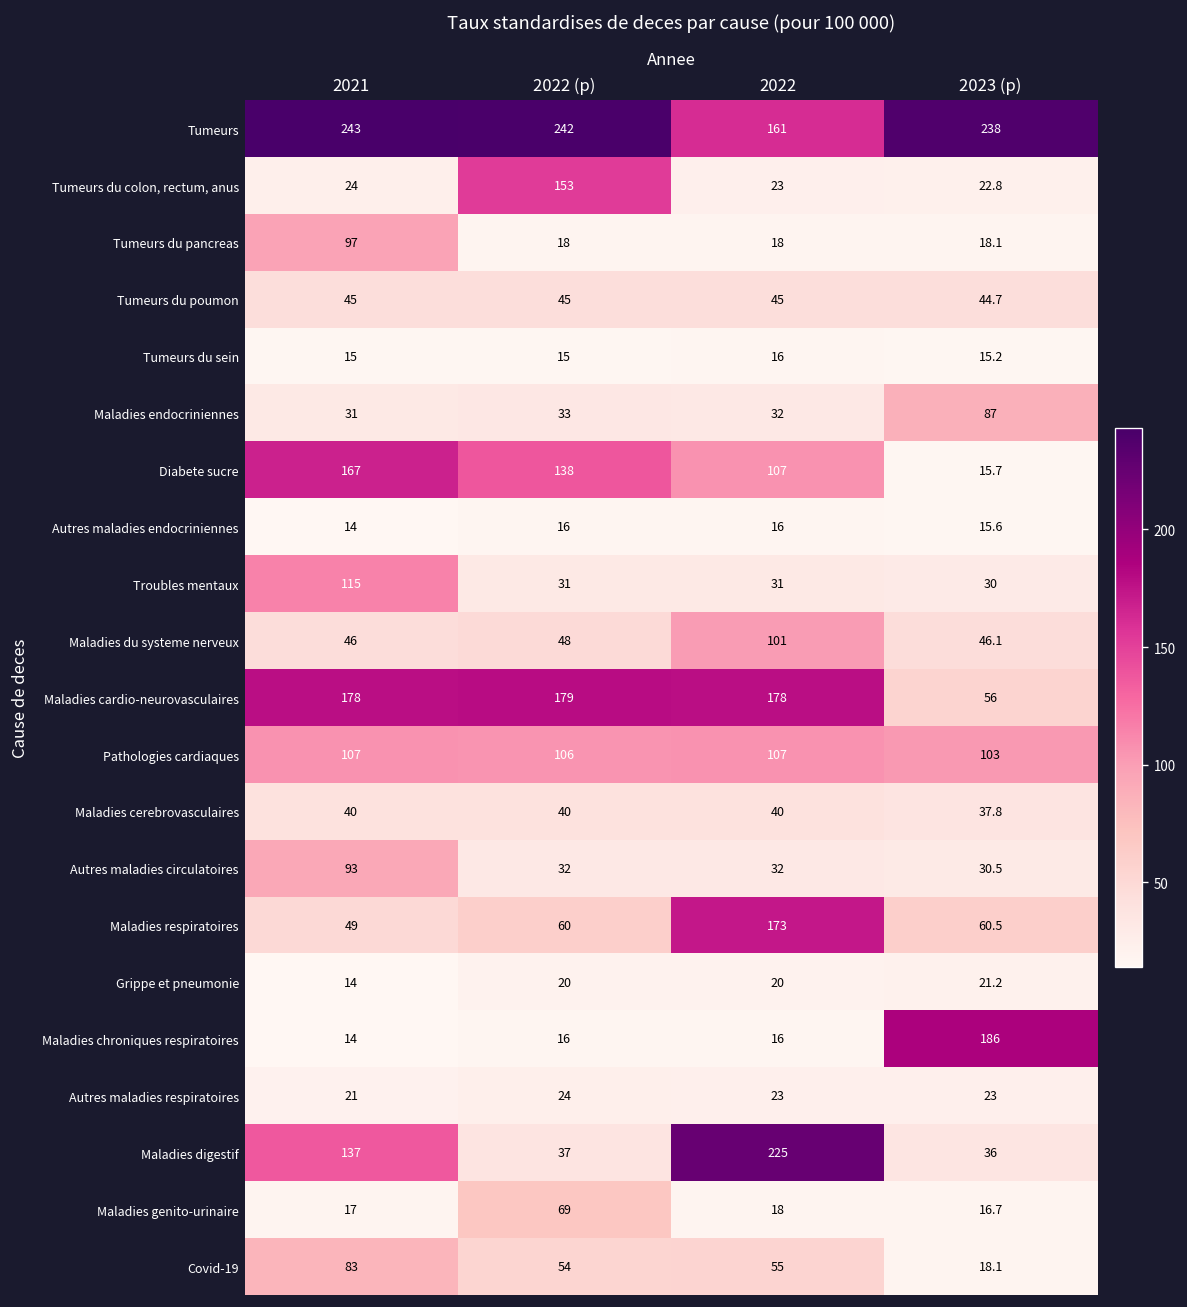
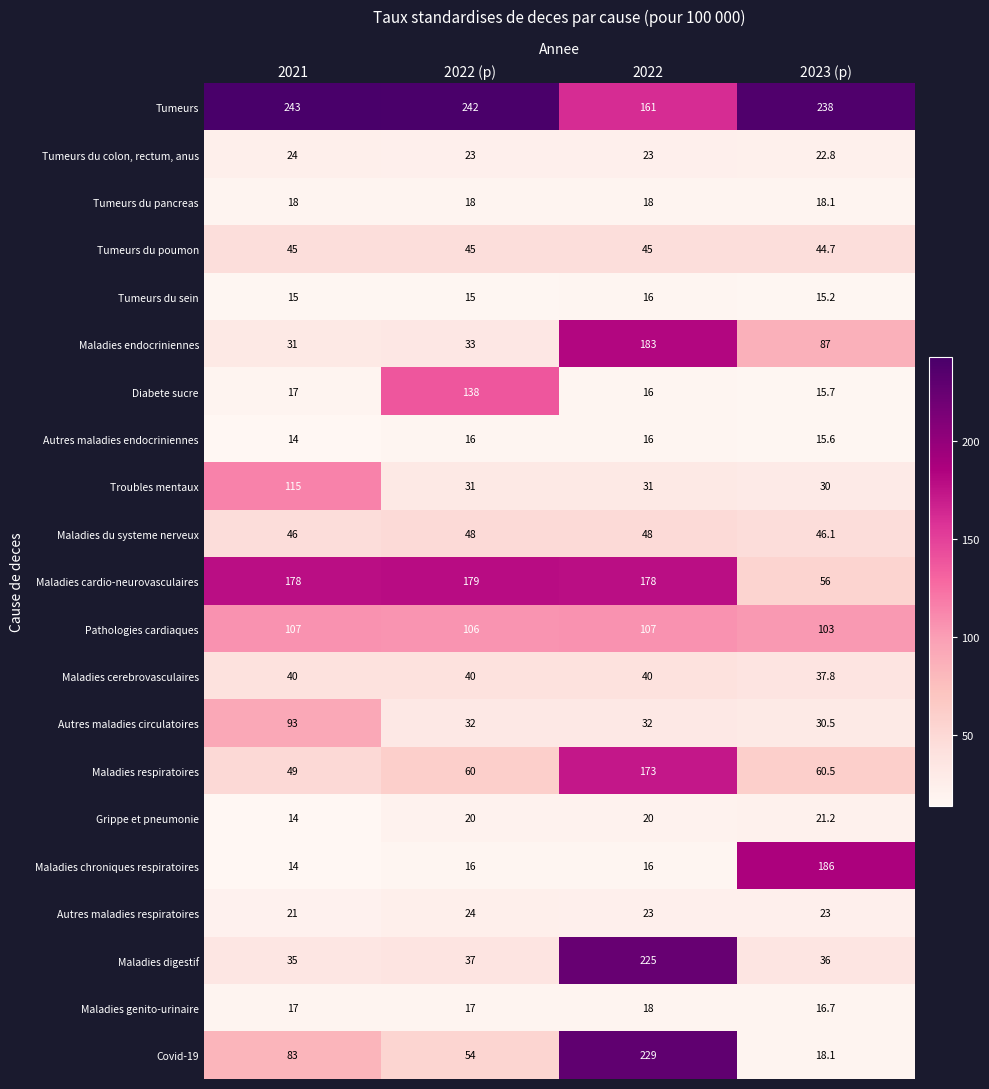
  {
    "Tumeurs": {
      "2021": 243,
      "2022 (p)": 242,
      "2022": 161,
      "2023 (p)": 238
    },
    "Tumeurs du colon, rectum, anus": {
      "2021": 24,
-     "2022 (p)": 153,
+     "2022 (p)": 23,
      "2022": 23,
      "2023 (p)": 22.8
    },
    "Tumeurs du pancreas": {
-     "2021": 97,
+     "2021": 18,
      "2022 (p)": 18,
      "2022": 18,
      "2023 (p)": 18.1
    },
    "Tumeurs du poumon": {
      "2021": 45,
      "2022 (p)": 45,
      "2022": 45,
      "2023 (p)": 44.7
    },
    "Tumeurs du sein": {
      "2021": 15,
      "2022 (p)": 15,
      "2022": 16,
      "2023 (p)": 15.2
    },
    "Maladies endocriniennes": {
      "2021": 31,
      "2022 (p)": 33,
-     "2022": 32,
+     "2022": 183,
      "2023 (p)": 87
    },
    "Diabete sucre": {
-     "2021": 167,
+     "2021": 17,
      "2022 (p)": 138,
-     "2022": 107,
+     "2022": 16,
      "2023 (p)": 15.7
    },
    "Autres maladies endocriniennes": {
      "2021": 14,
      "2022 (p)": 16,
      "2022": 16,
      "2023 (p)": 15.6
    },
    "Troubles mentaux": {
      "2021": 115,
      "2022 (p)": 31,
      "2022": 31,
      "2023 (p)": 30
    },
    "Maladies du systeme nerveux": {
      "2021": 46,
      "2022 (p)": 48,
-     "2022": 101,
+     "2022": 48,
      "2023 (p)": 46.1
    },
    "Maladies cardio-neurovasculaires": {
      "2021": 178,
      "2022 (p)": 179,
      "2022": 178,
      "2023 (p)": 56
    },
    "Pathologies cardiaques": {
      "2021": 107,
      "2022 (p)": 106,
      "2022": 107,
      "2023 (p)": 103
    },
    "Maladies cerebrovasculaires": {
      "2021": 40,
      "2022 (p)": 40,
      "2022": 40,
      "2023 (p)": 37.8
    },
    "Autres maladies circulatoires": {
      "2021": 93,
      "2022 (p)": 32,
      "2022": 32,
      "2023 (p)": 30.5
    },
    "Maladies respiratoires": {
      "2021": 49,
      "2022 (p)": 60,
      "2022": 173,
      "2023 (p)": 60.5
    },
    "Grippe et pneumonie": {
      "2021": 14,
      "2022 (p)": 20,
      "2022": 20,
      "2023 (p)": 21.2
    },
    "Maladies chroniques respiratoires": {
      "2021": 14,
      "2022 (p)": 16,
      "2022": 16,
      "2023 (p)": 186
    },
    "Autres maladies respiratoires": {
      "2021": 21,
      "2022 (p)": 24,
      "2022": 23,
      "2023 (p)": 23
    },
    "Maladies digestif": {
-     "2021": 137,
+     "2021": 35,
      "2022 (p)": 37,
      "2022": 225,
      "2023 (p)": 36
    },
    "Maladies genito-urinaire": {
      "2021": 17,
-     "2022 (p)": 69,
+     "2022 (p)": 17,
      "2022": 18,
      "2023 (p)": 16.7
    },
    "Covid-19": {
      "2021": 83,
      "2022 (p)": 54,
-     "2022": 55,
+     "2022": 229,
      "2023 (p)": 18.1
    }
  }
